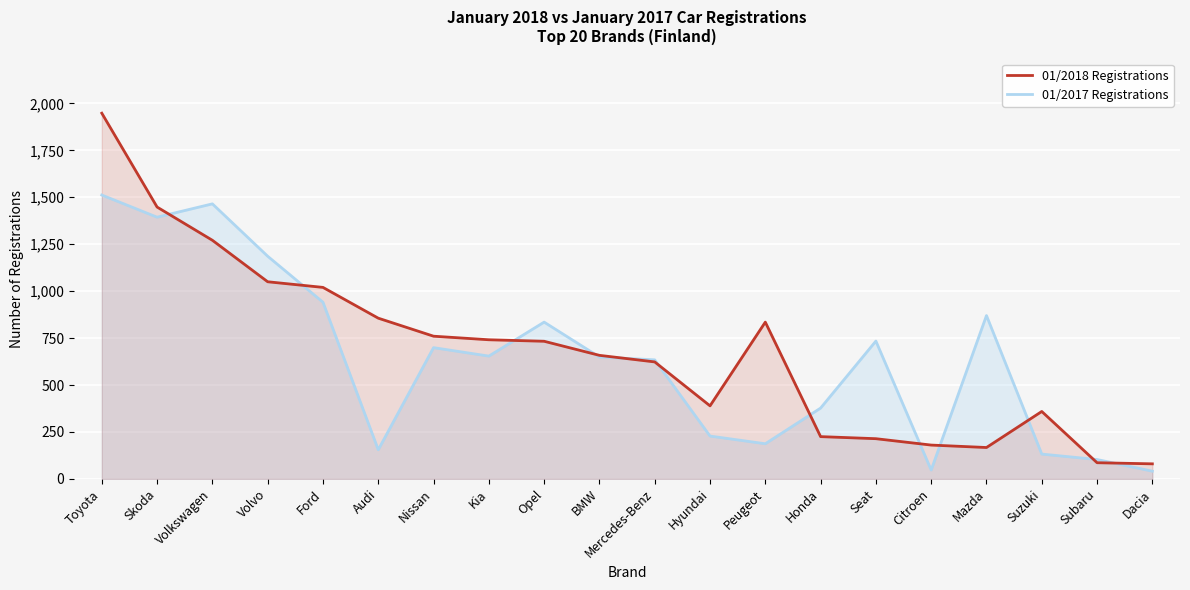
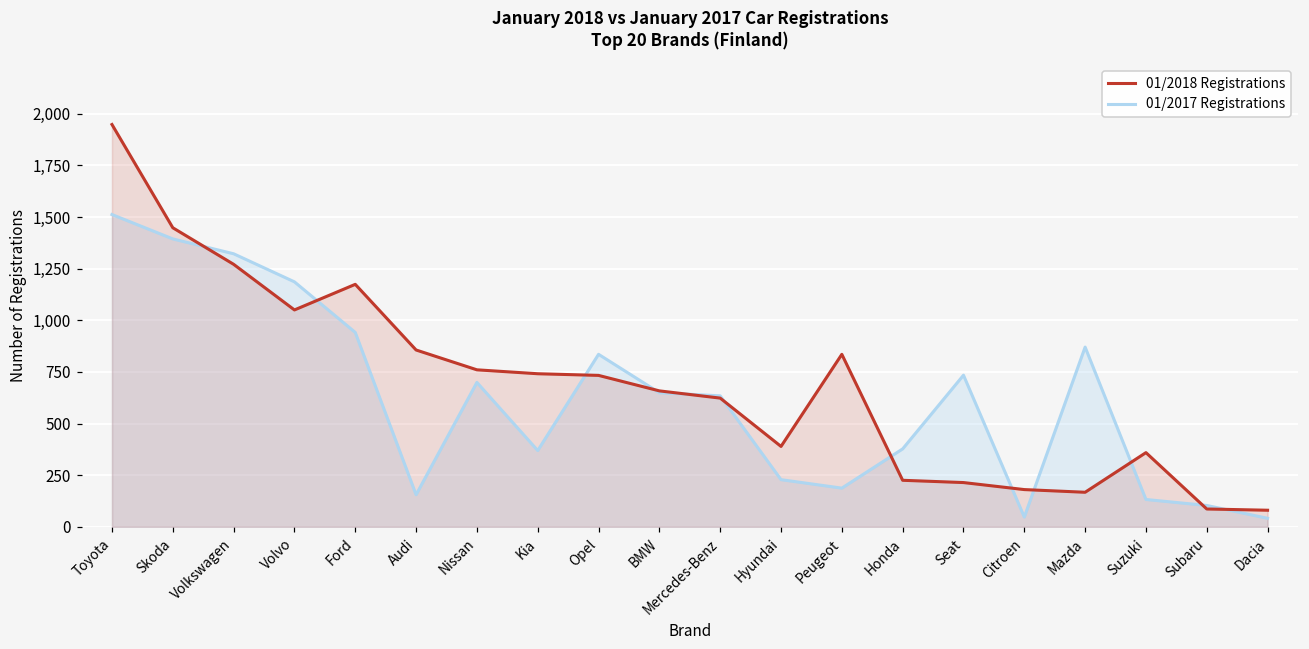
  {
    "01/2017 Registrations": {
      "Toyota": "1,510",
      "Skoda": "1,390",
-     "Volkswagen": "1,470",
+     "Volkswagen": "1,320",
      "Volvo": "1,190",
      "Ford": "940",
      "Audi": "160",
      "Nissan": "700",
-     "Kia": "650",
+     "Kia": "370",
      "Opel": "840",
      "Hyundai": "230",
      "Peugeot": "190",
      "Honda": "380",
      "Seat": "730",
      "Citroen": "50",
      "Mazda": "870",
      "Suzuki": "130",
      "Subaru": "100",
      "Dacia": "40"
    },
    "01/2018 Registrations": {
      "Toyota": "1,950",
      "Skoda": "1,450",
      "Volkswagen": "1,270",
      "Volvo": "1,050",
-     "Ford": "1,020",
+     "Ford": "1,170",
      "Audi": "860",
      "Nissan": "760",
      "Kia": "740",
      "Opel": "730",
      "Hyundai": "390",
      "Peugeot": "840",
      "Honda": "230",
      "Seat": "210",
      "Citroen": "180",
      "Mazda": "170",
      "Suzuki": "360",
      "Subaru": "90",
      "Dacia": "80"
    }
  }
